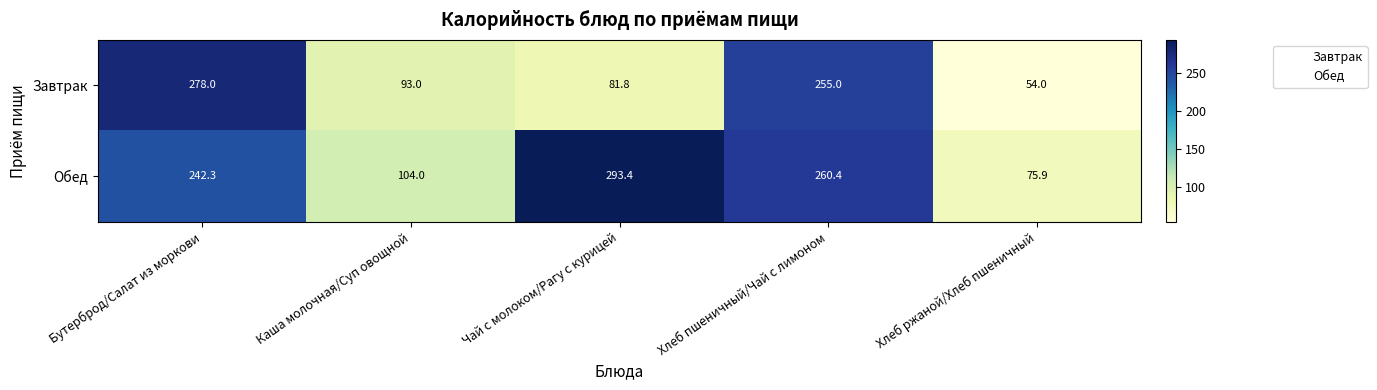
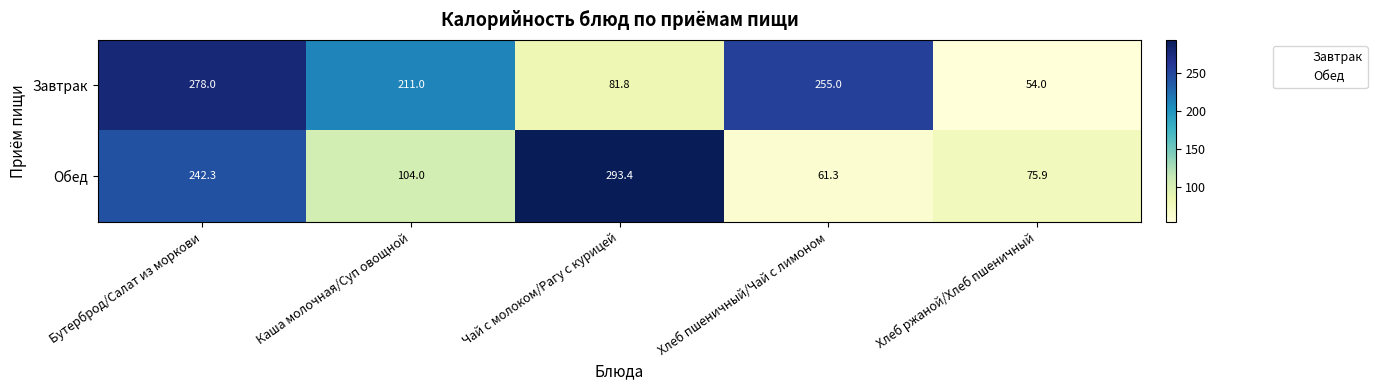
  {
    "Завтрак": {
      "Бутерброд/Салат из моркови": 278.0,
-     "Каша молочная/Суп овощной": 93.0,
+     "Каша молочная/Суп овощной": 211.0,
      "Чай с молоком/Рагу с курицей": 81.8,
      "Хлеб пшеничный/Чай с лимоном": 255.0,
      "Хлеб ржаной/Хлеб пшеничный": 54.0
    },
    "Обед": {
      "Бутерброд/Салат из моркови": 242.3,
      "Каша молочная/Суп овощной": 104.0,
      "Чай с молоком/Рагу с курицей": 293.4,
-     "Хлеб пшеничный/Чай с лимоном": 260.4,
+     "Хлеб пшеничный/Чай с лимоном": 61.3,
      "Хлеб ржаной/Хлеб пшеничный": 75.9
    }
  }
